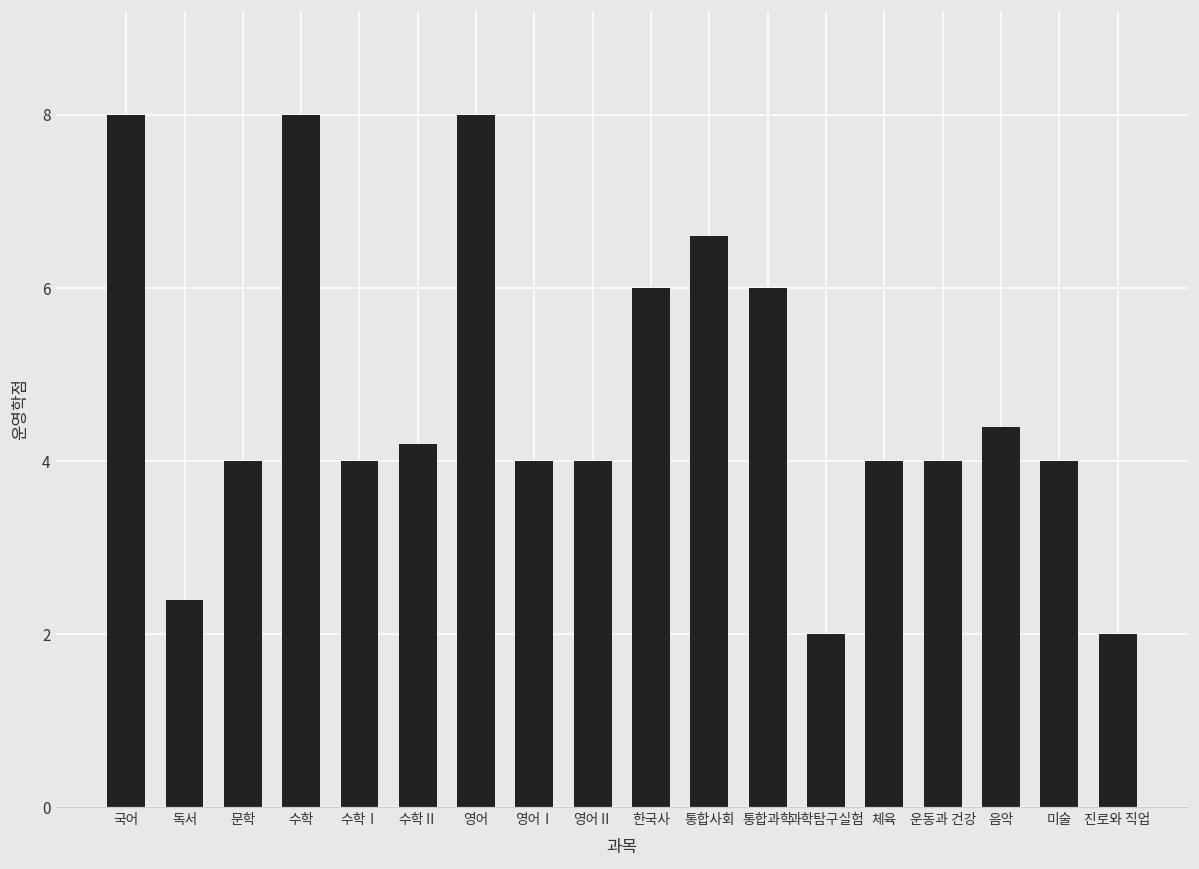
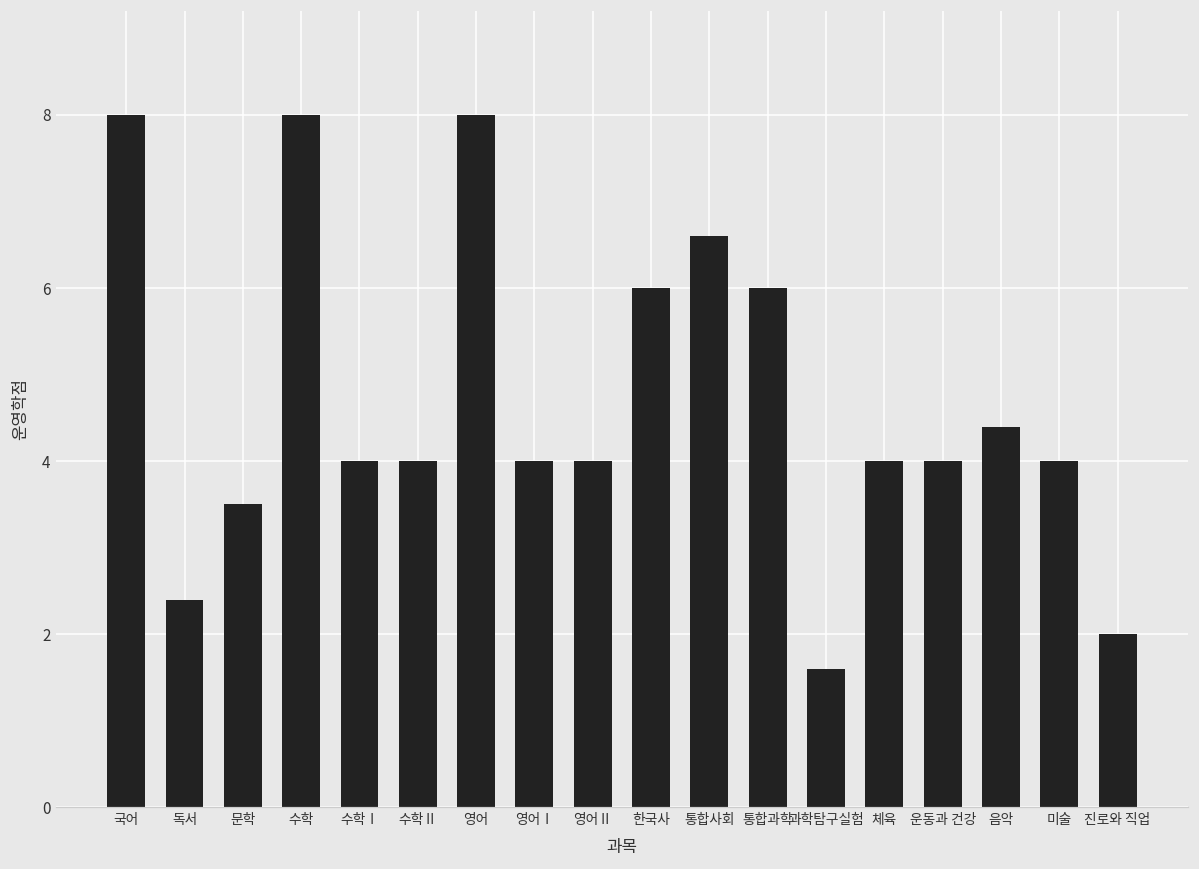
  {
    "국어": 8.0,
    "독서": 2.4,
-   "문학": 4.0,
+   "문학": 3.5,
    "수학": 8.0,
    "수학Ⅰ": 4.0,
-   "수학Ⅱ": 4.2,
+   "수학Ⅱ": 4.0,
    "영어": 8.0,
    "영어Ⅰ": 4.0,
    "영어Ⅱ": 4.0,
    "한국사": 6.0,
    "통합사회": 6.6,
    "통합과학": 6.0,
-   "과학탐구실험": 2.0,
+   "과학탐구실험": 1.6,
    "체육": 4.0,
    "운동과 건강": 4.0,
    "음악": 4.4,
    "미술": 4.0,
    "진로와 직업": 2.0
  }
